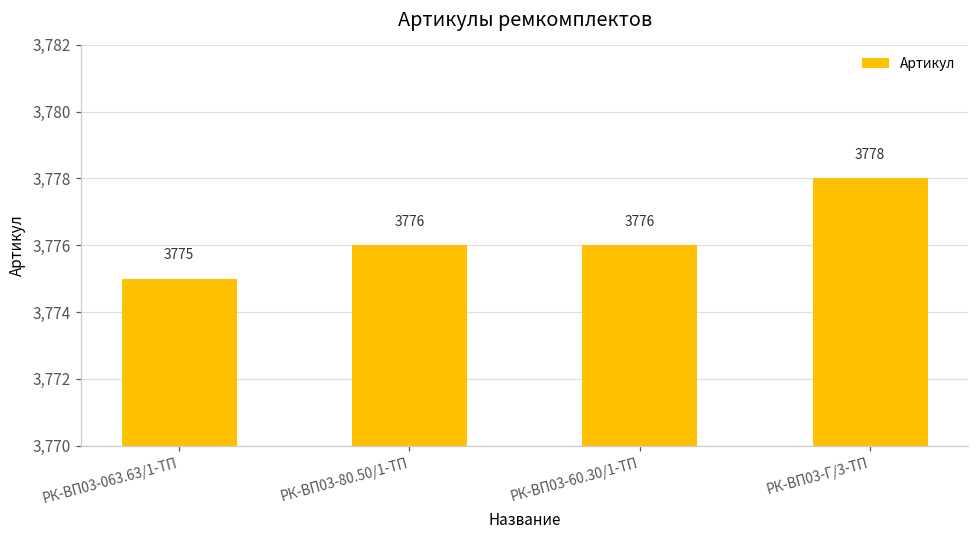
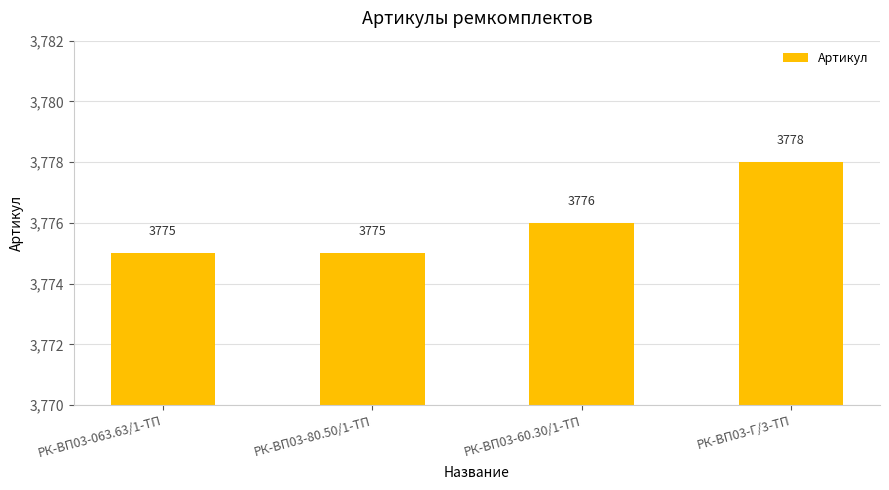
  {
    "РК-ВП03-063.63/1-ТП": 3775,
-   "РК-ВП03-80.50/1-ТП": 3776,
+   "РК-ВП03-80.50/1-ТП": 3775,
    "РК-ВП03-60.30/1-ТП": 3776,
    "РК-ВП03-Г/3-ТП": 3778
  }
